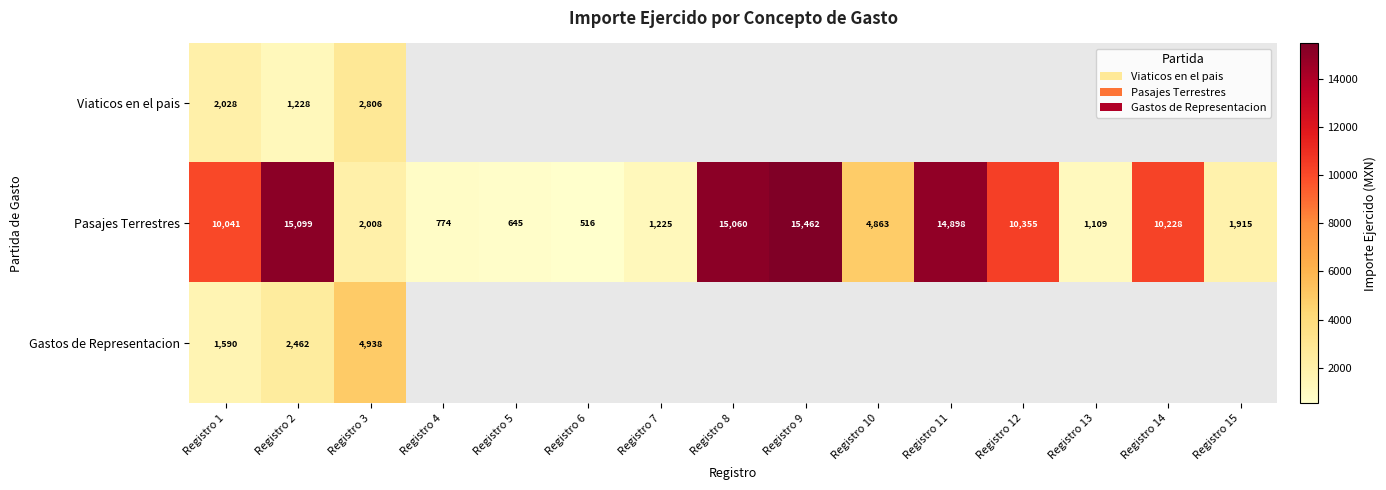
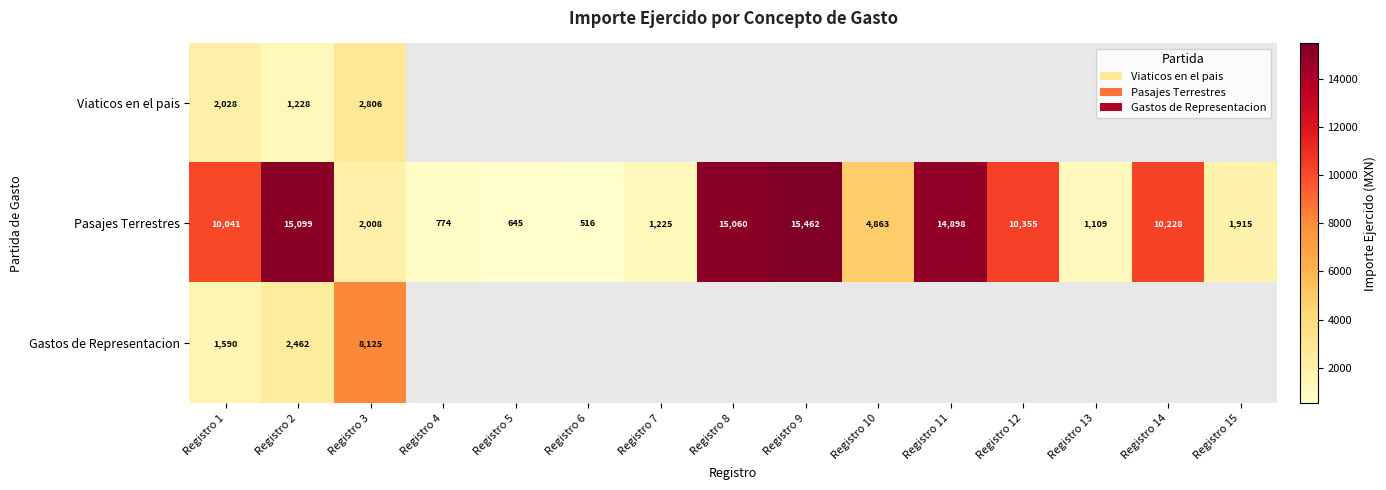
  {
    "Viaticos en el pais": {
      "Registro 1": "2,028",
      "Registro 2": "1,228",
      "Registro 3": "2,806"
    },
    "Pasajes Terrestres": {
      "Registro 1": "10,041",
      "Registro 2": "15,099",
      "Registro 3": "2,008",
      "Registro 4": "774",
      "Registro 5": "645",
      "Registro 6": "516",
      "Registro 7": "1,225",
      "Registro 8": "15,060",
      "Registro 9": "15,462",
      "Registro 10": "4,863",
      "Registro 11": "14,898",
      "Registro 12": "10,355",
      "Registro 13": "1,109",
      "Registro 14": "10,228",
      "Registro 15": "1,915"
    },
    "Gastos de Representacion": {
      "Registro 1": "1,590",
      "Registro 2": "2,462",
-     "Registro 3": "4,938"
+     "Registro 3": "8,125"
    }
  }
